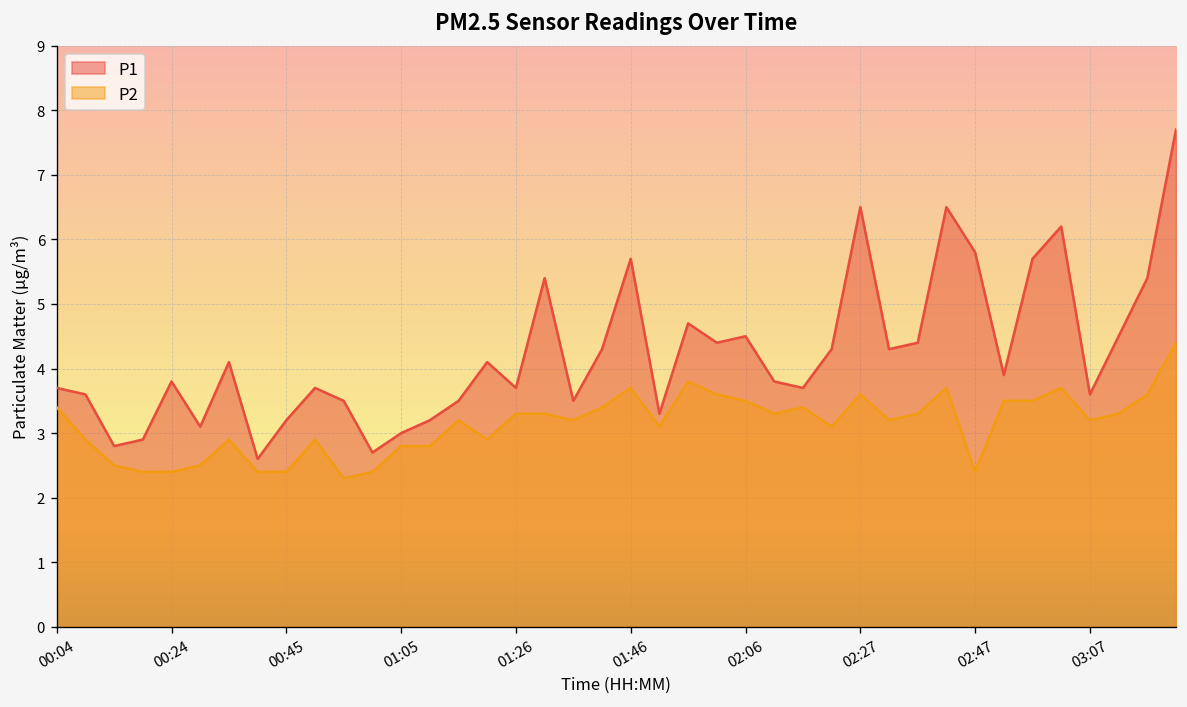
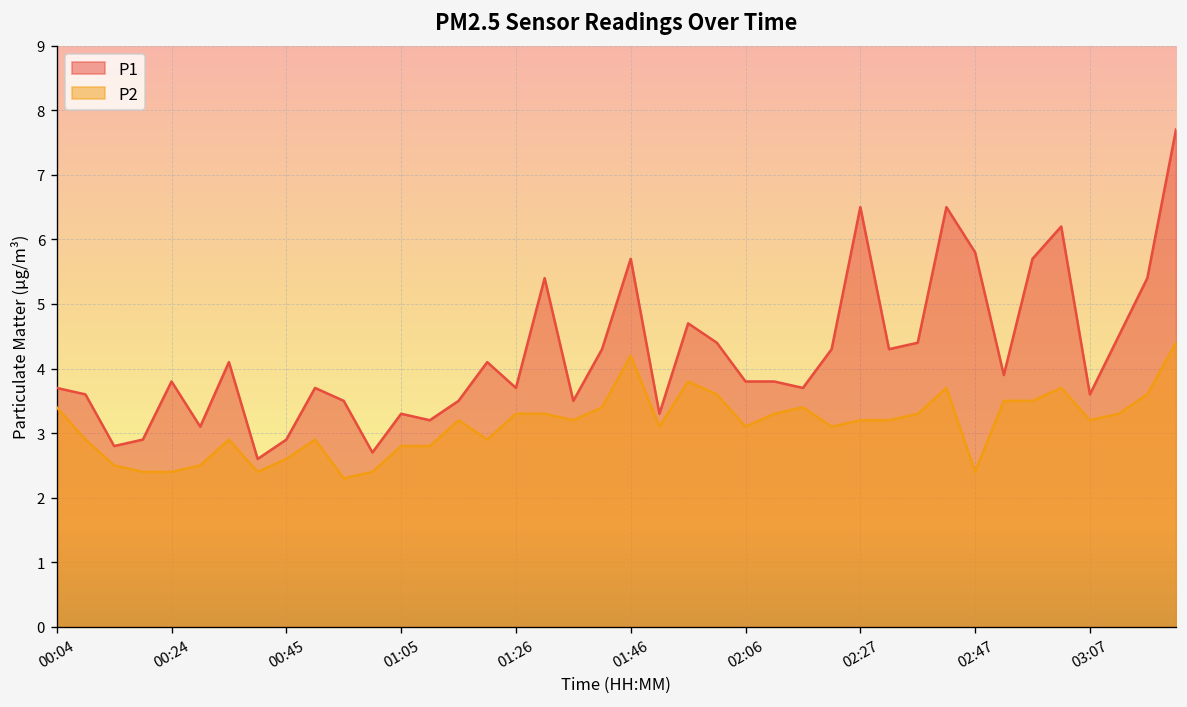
  {
    "P1": {
      "00:04": 3.7,
      "00:24": 3.8,
-     "00:45": 3.2,
-     "01:05": 3.0,
+     "00:45": 2.9,
+     "01:05": 3.3,
      "01:26": 3.7,
      "01:46": 5.7,
-     "02:06": 4.5,
+     "02:06": 3.8,
      "02:27": 6.5,
      "02:47": 5.8,
      "03:07": 3.6
    },
    "P2": {
      "00:04": 3.4,
      "00:24": 2.4,
-     "00:45": 2.4,
+     "00:45": 2.6,
      "01:05": 2.8,
      "01:26": 3.3,
-     "01:46": 3.7,
-     "02:06": 3.5,
-     "02:27": 3.6,
+     "01:46": 4.2,
+     "02:06": 3.1,
+     "02:27": 3.2,
      "02:47": 2.4,
      "03:07": 3.2
    }
  }
